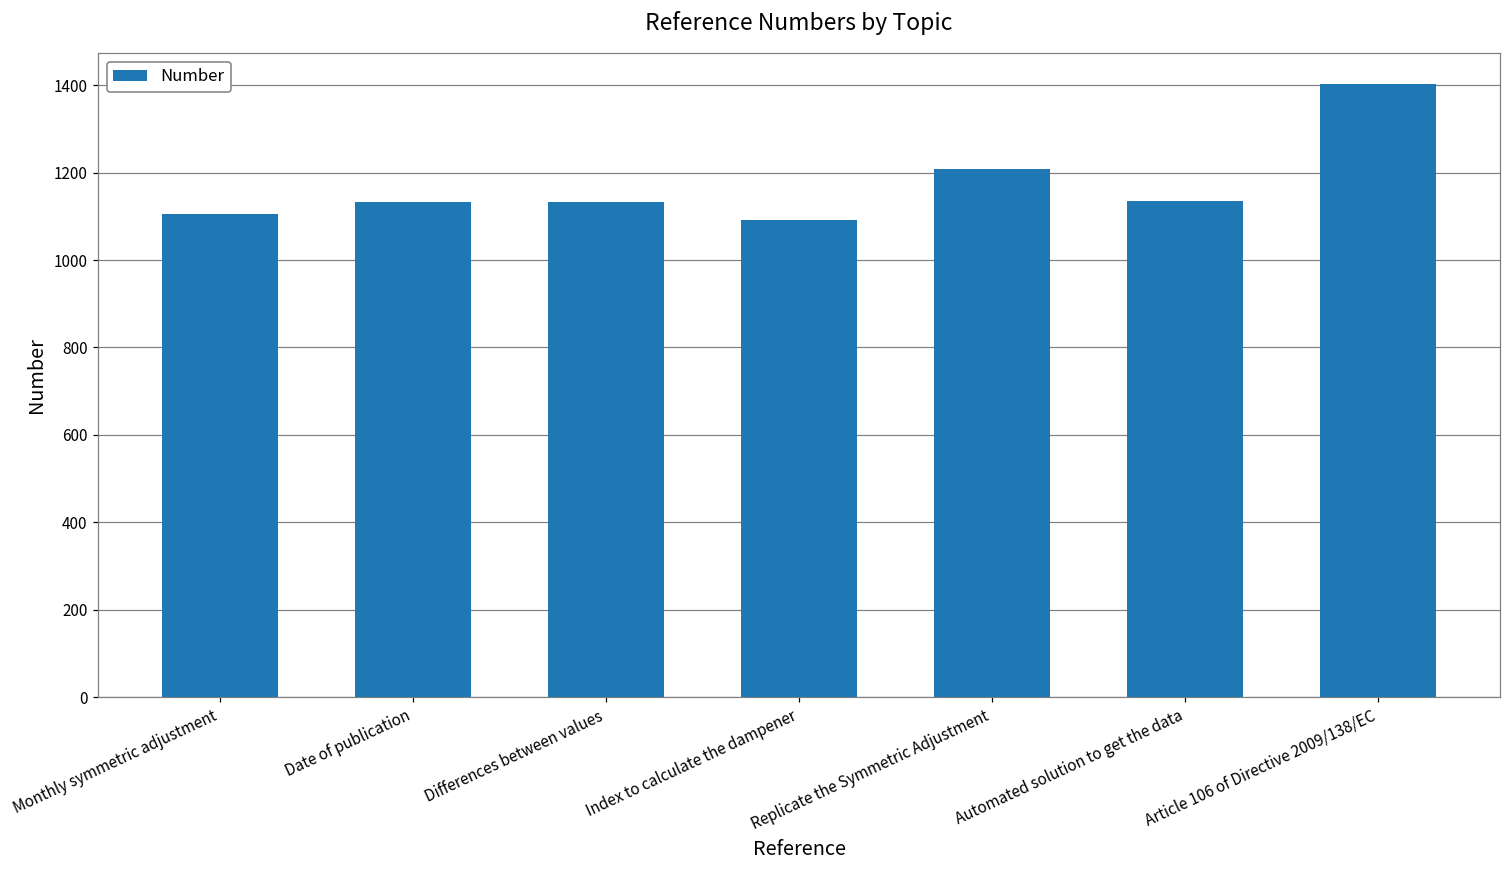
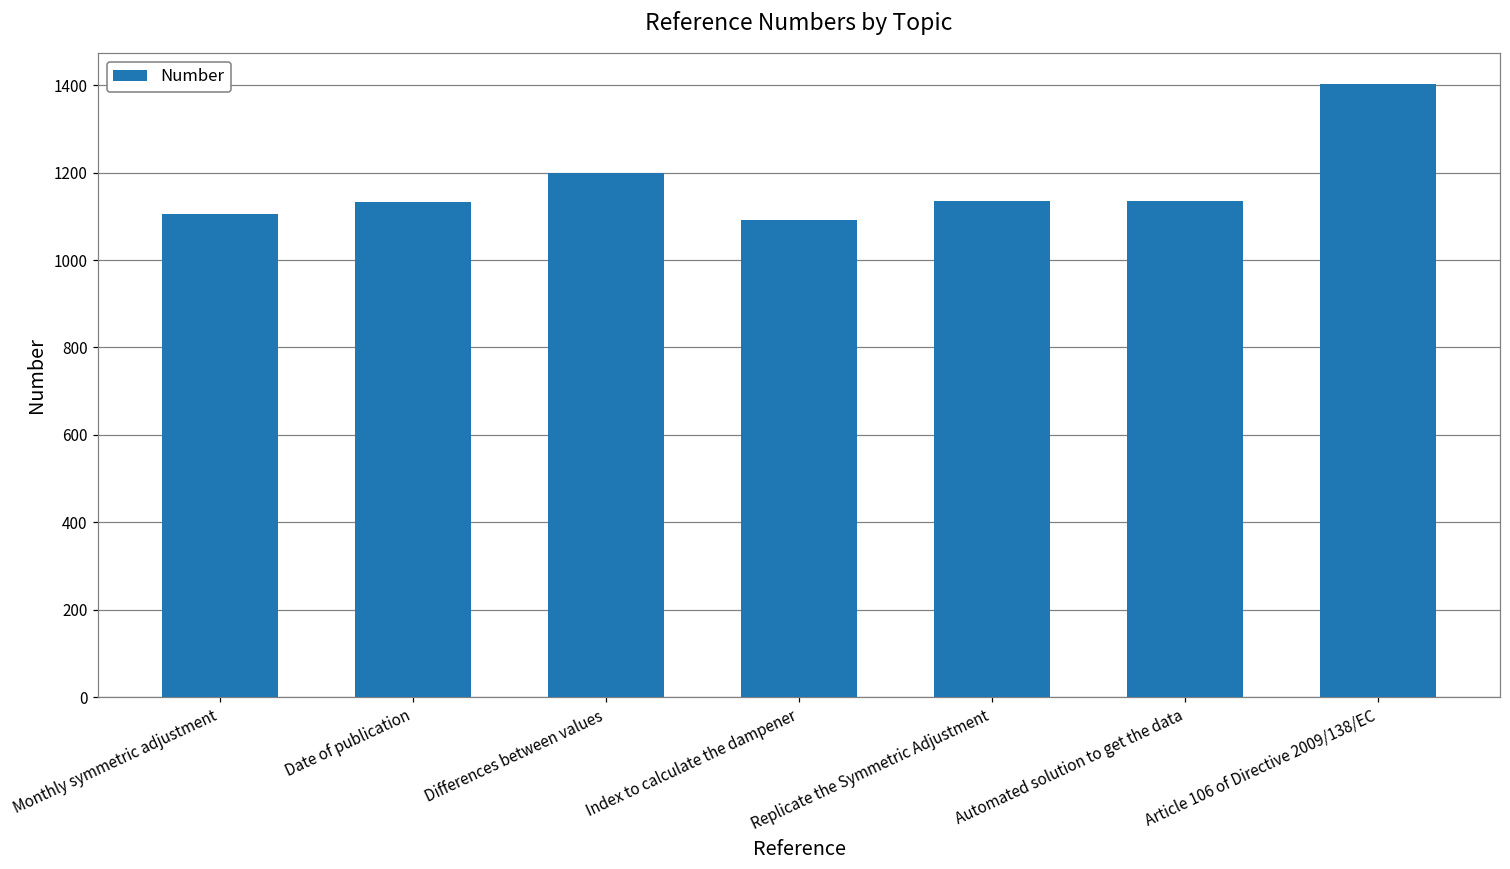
  {
    "Monthly symmetric adjustment": 1110,
    "Date of publication": 1130,
-   "Differences between values": 1130,
+   "Differences between values": 1200,
    "Index to calculate the dampener": 1090,
-   "Replicate the Symmetric Adjustment": 1210,
+   "Replicate the Symmetric Adjustment": 1140,
    "Automated solution to get the data": 1140,
    "Article 106 of Directive 2009/138/EC": 1400
  }
